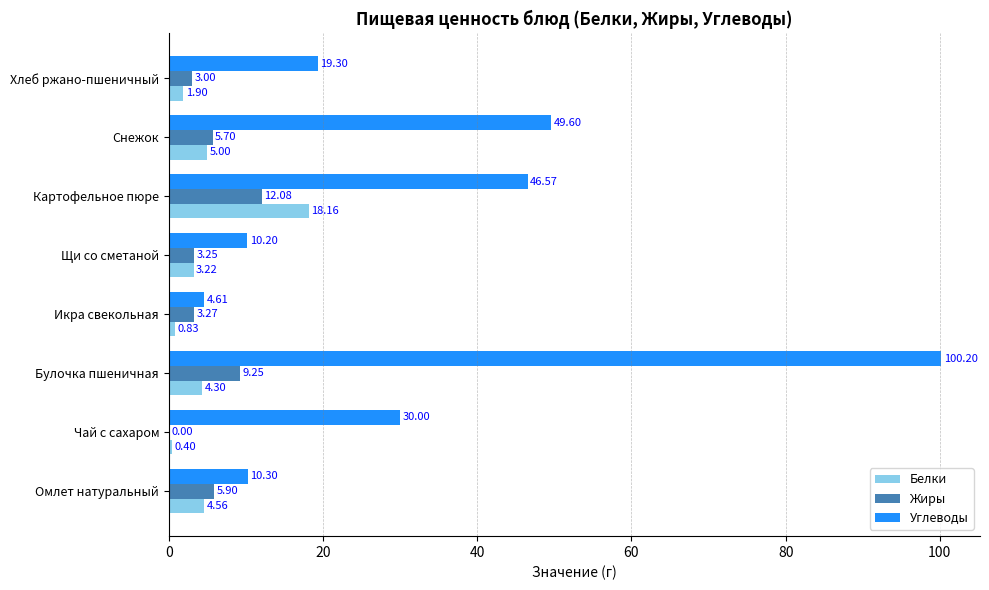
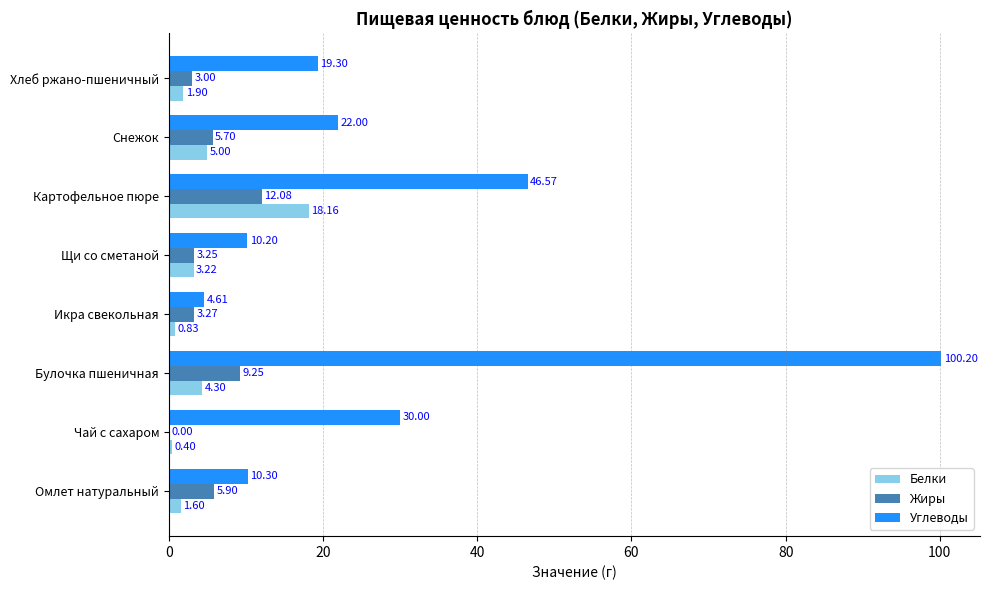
  {
    "Белки": {
      "Хлеб ржано-пшеничный": 1.90,
      "Снежок": 5.00,
      "Картофельное пюре": 18.16,
      "Щи со сметаной": 3.22,
      "Икра свекольная": 0.83,
      "Булочка пшеничная": 4.30,
      "Чай с сахаром": 0.40,
-     "Омлет натуральный": 4.56
+     "Омлет натуральный": 1.60
    },
    "Жиры": {
      "Хлеб ржано-пшеничный": 3.00,
      "Снежок": 5.70,
      "Картофельное пюре": 12.08,
      "Щи со сметаной": 3.25,
      "Икра свекольная": 3.27,
      "Булочка пшеничная": 9.25,
      "Чай с сахаром": 0.00,
      "Омлет натуральный": 5.90
    },
    "Углеводы": {
      "Хлеб ржано-пшеничный": 19.30,
-     "Снежок": 49.60,
+     "Снежок": 22.00,
      "Картофельное пюре": 46.57,
      "Щи со сметаной": 10.20,
      "Икра свекольная": 4.61,
      "Булочка пшеничная": 100.20,
      "Чай с сахаром": 30.00,
      "Омлет натуральный": 10.30
    }
  }
